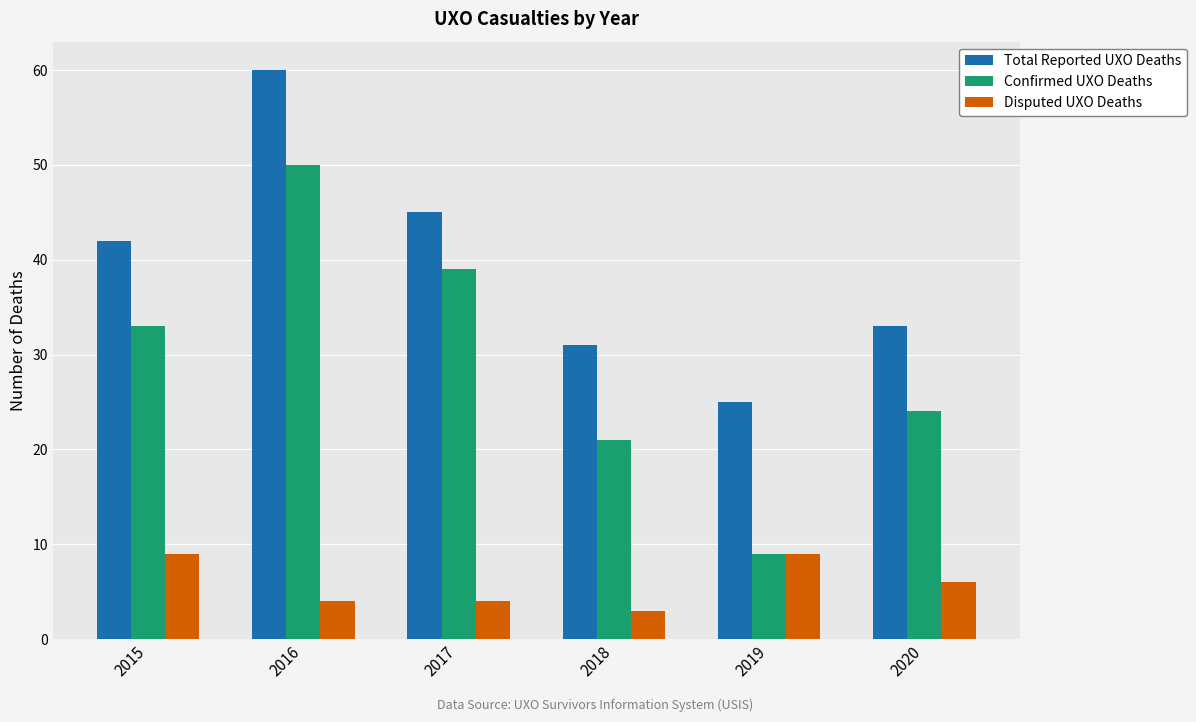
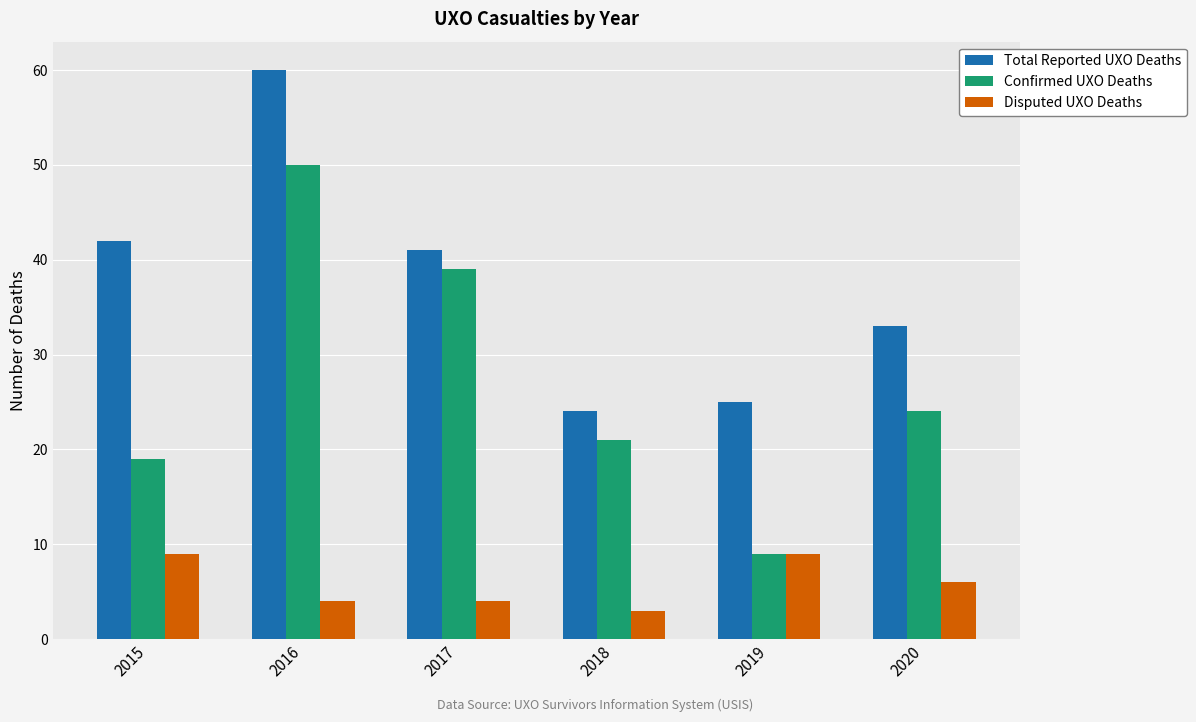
  {
    "Total Reported UXO Deaths": {
      "2015": 42,
      "2016": 60,
-     "2017": 45,
-     "2018": 31,
+     "2017": 41,
+     "2018": 24,
      "2019": 25,
      "2020": 33
    },
    "Confirmed UXO Deaths": {
-     "2015": 33,
+     "2015": 19,
      "2016": 50,
      "2017": 39,
      "2018": 21,
      "2019": 9,
      "2020": 24
    },
    "Disputed UXO Deaths": {
      "2015": 9,
      "2016": 4,
      "2017": 4,
      "2018": 3,
      "2019": 9,
      "2020": 6
    }
  }
